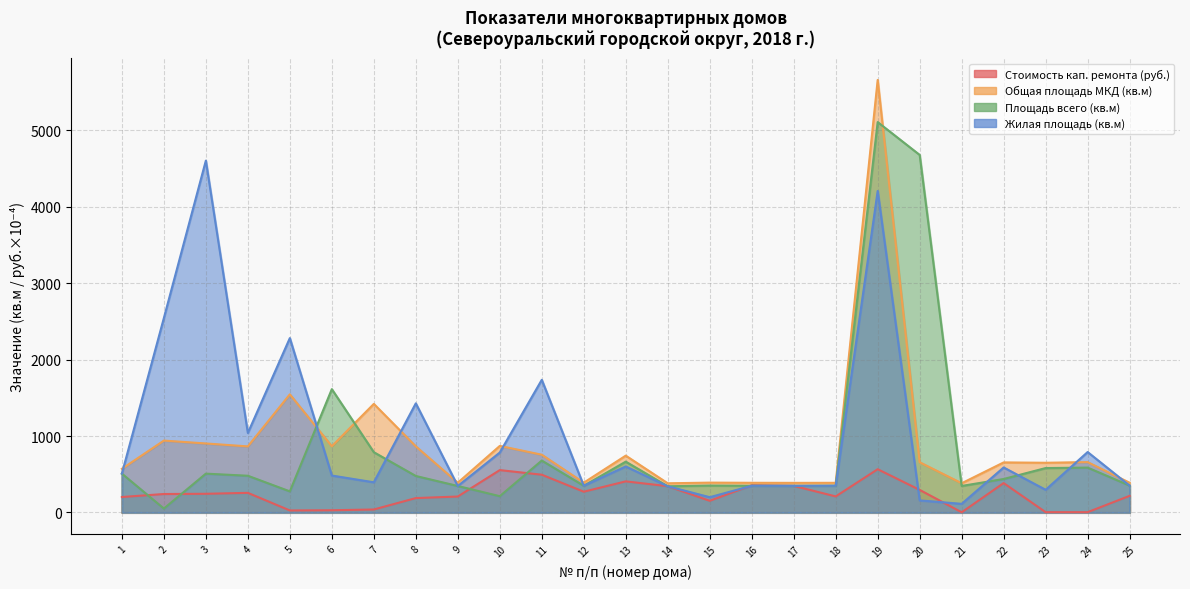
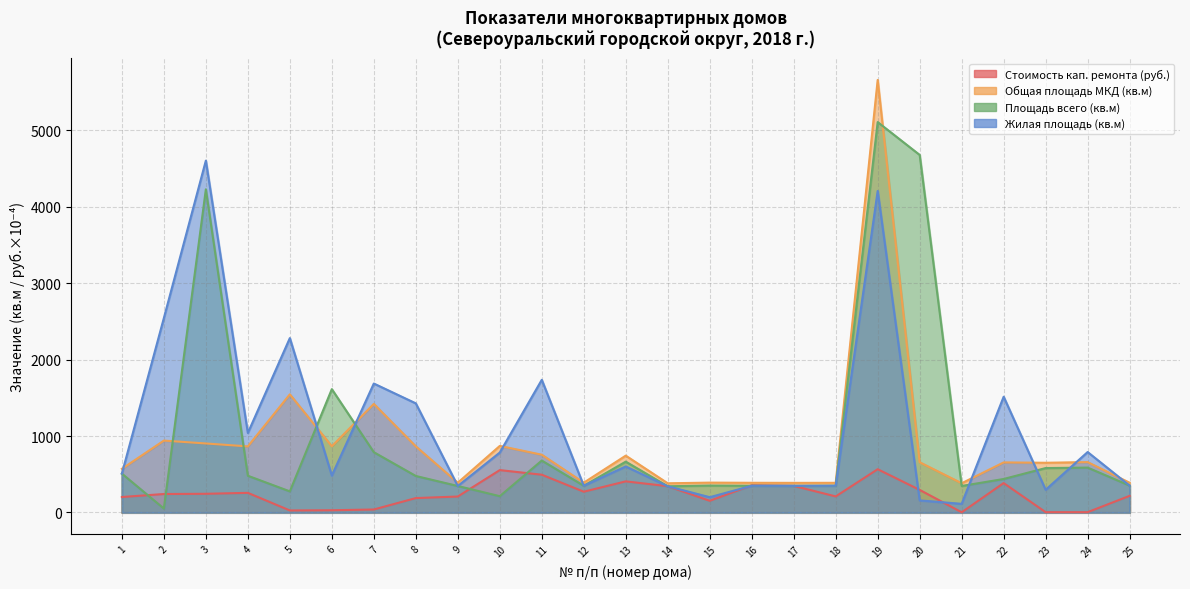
  {
    "Площадь всего (кв.м)": {
      "2": 100,
-     "3": 500,
+     "3": 4200,
      "4": 500,
      "5": 300,
      "6": 1600,
      "7": 800,
      "8": 500,
      "10": 200,
      "11": 700,
      "13": 700,
      "15": 400,
      "19": 5100,
      "20": 4700,
      "21": 300,
      "22": 400,
      "23": 600,
      "24": 600
    },
    "Жилая площадь (кв.м)": {
      "2": 2500,
      "3": 4600,
      "4": 1000,
      "5": 2300,
      "6": 500,
-     "7": 400,
+     "7": 1700,
      "8": 1400,
      "10": 800,
      "11": 1700,
      "13": 600,
      "15": 200,
      "19": 4200,
      "20": 200,
      "21": 100,
-     "22": 600,
+     "22": 1500,
      "23": 300,
      "24": 800
    }
  }
